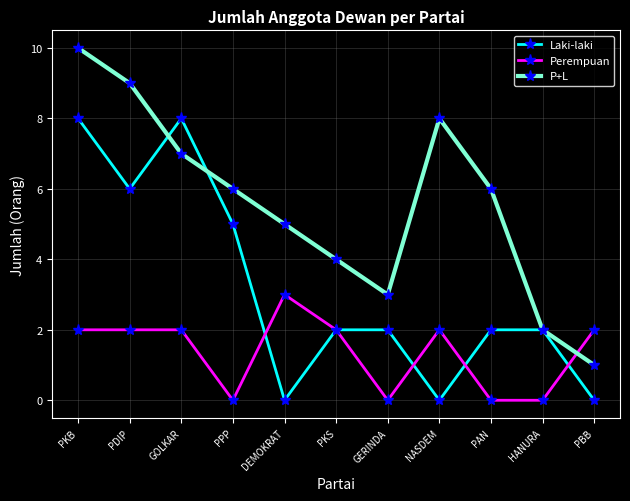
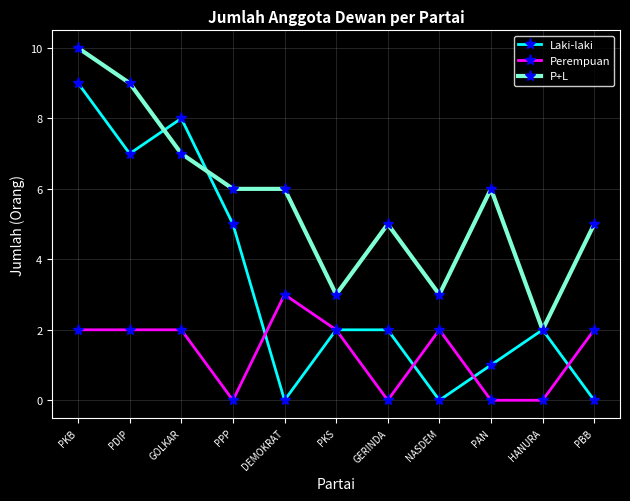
  {
    "Laki-laki": {
-     "PKB": 8,
-     "PDIP": 6,
+     "PKB": 9,
+     "PDIP": 7,
      "GOLKAR": 8,
      "PPP": 5,
      "DEMOKRAT": 0,
      "GERINDA": 2,
      "NASDEM": 0,
-     "PAN": 2,
+     "PAN": 1,
      "PBB": 0
    },
    "Perempuan": {
      "PKB": 2,
      "PDIP": 2,
      "GOLKAR": 2,
      "PPP": 0,
      "DEMOKRAT": 3,
      "GERINDA": 0,
      "NASDEM": 2,
      "PAN": 0,
      "HANURA": 0,
      "PBB": 2
    },
    "P+L": {
      "PKB": 10,
      "PDIP": 9,
      "GOLKAR": 7,
      "PPP": 6,
-     "DEMOKRAT": 5,
-     "PKS": 4,
-     "GERINDA": 3,
-     "NASDEM": 8,
+     "DEMOKRAT": 6,
+     "PKS": 3,
+     "GERINDA": 5,
+     "NASDEM": 3,
      "PAN": 6,
-     "PBB": 1
+     "PBB": 5
    }
  }
